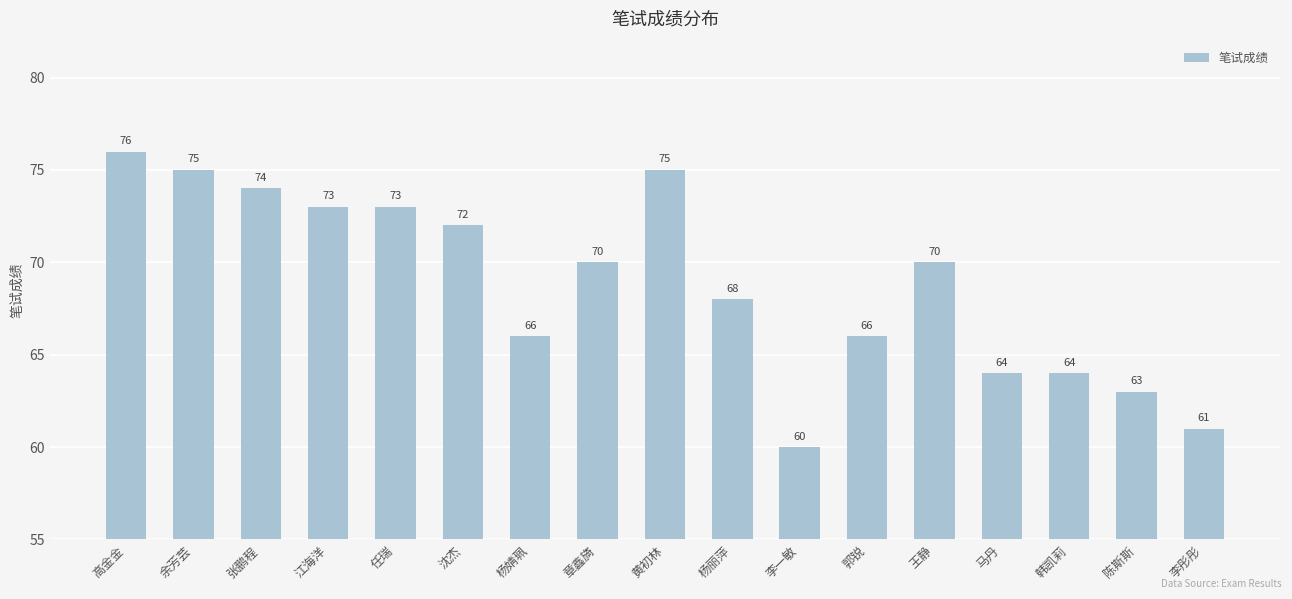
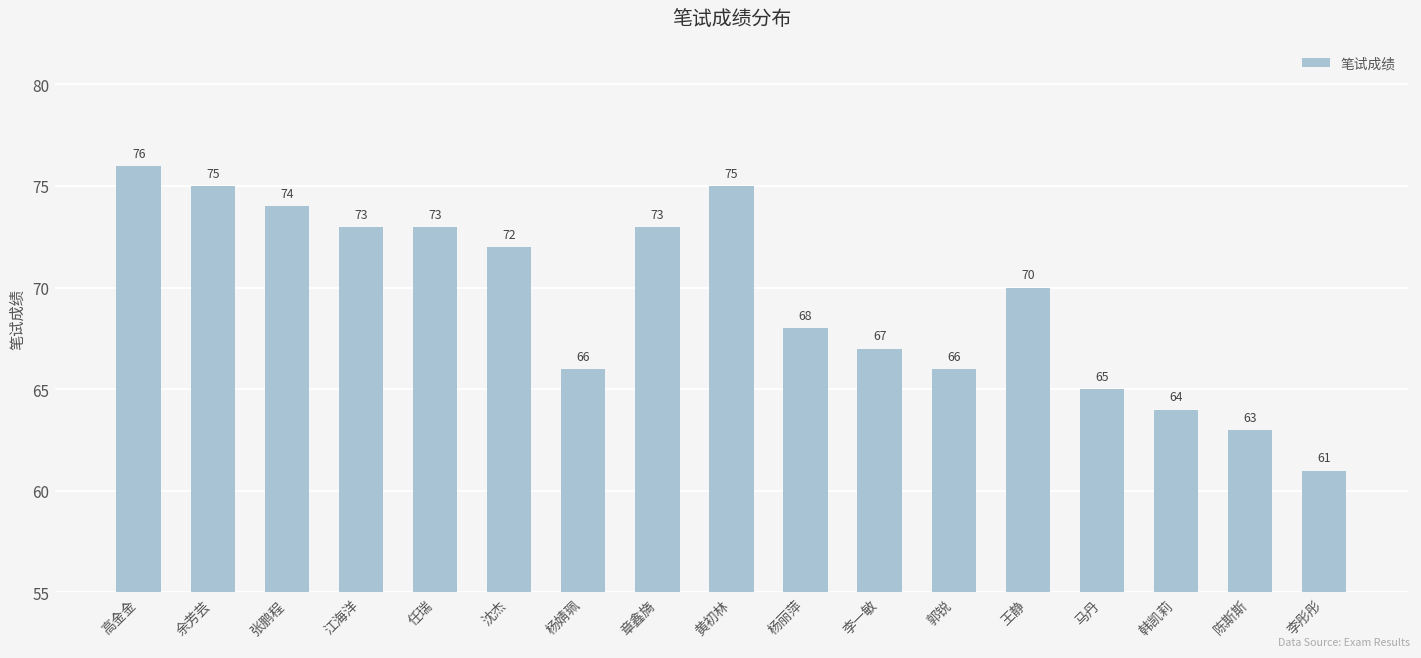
  {
    "高金金": 76,
    "余芳芸": 75,
    "张鹏程": 74,
    "江海洋": 73,
    "任瑞": 73,
    "沈杰": 72,
    "杨婧珮": 66,
-   "章鑫旖": 70,
+   "章鑫旖": 73,
    "黄初林": 75,
    "杨丽萍": 68,
-   "李一敏": 60,
+   "李一敏": 67,
    "郭锐": 66,
    "王静": 70,
-   "马丹": 64,
+   "马丹": 65,
    "韩凯莉": 64,
    "陈斯斯": 63,
    "李彤彤": 61
  }
